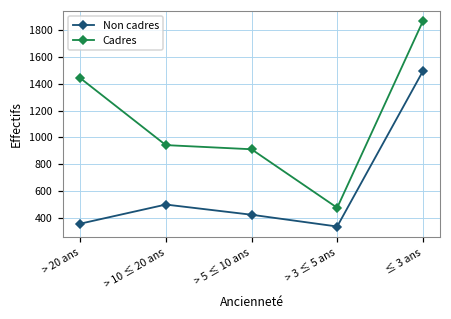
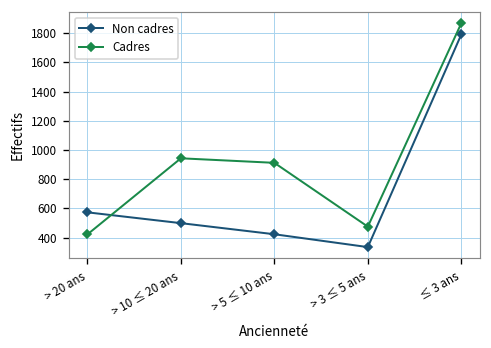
  {
    "Non cadres": {
-     "> 20 ans": 360,
+     "> 20 ans": 570,
      "> 10 ≤ 20 ans": 500,
      "> 5 ≤ 10 ans": 420,
      "> 3 ≤ 5 ans": 340,
-     "≤ 3 ans": 1500
+     "≤ 3 ans": 1790
    },
    "Cadres": {
-     "> 20 ans": 1440,
+     "> 20 ans": 420,
      "> 10 ≤ 20 ans": 940,
      "> 5 ≤ 10 ans": 910,
      "> 3 ≤ 5 ans": 480,
      "≤ 3 ans": 1870
    }
  }
